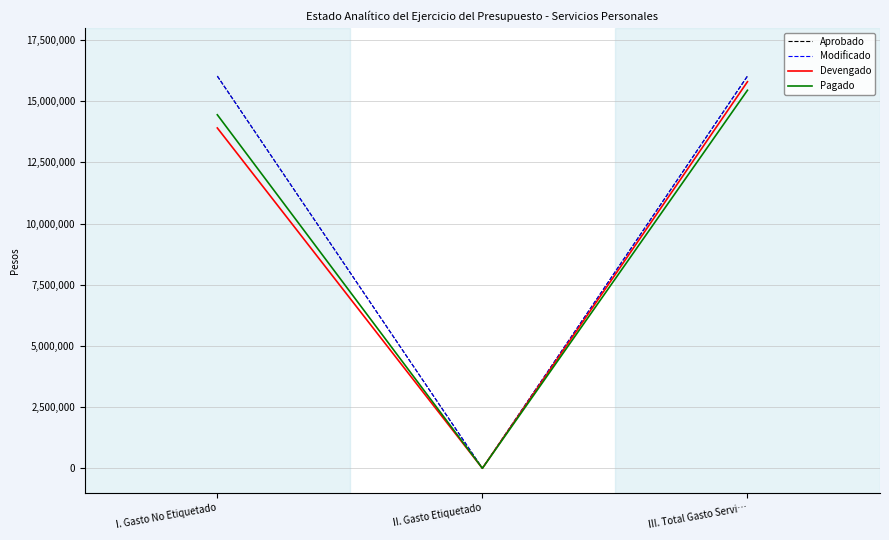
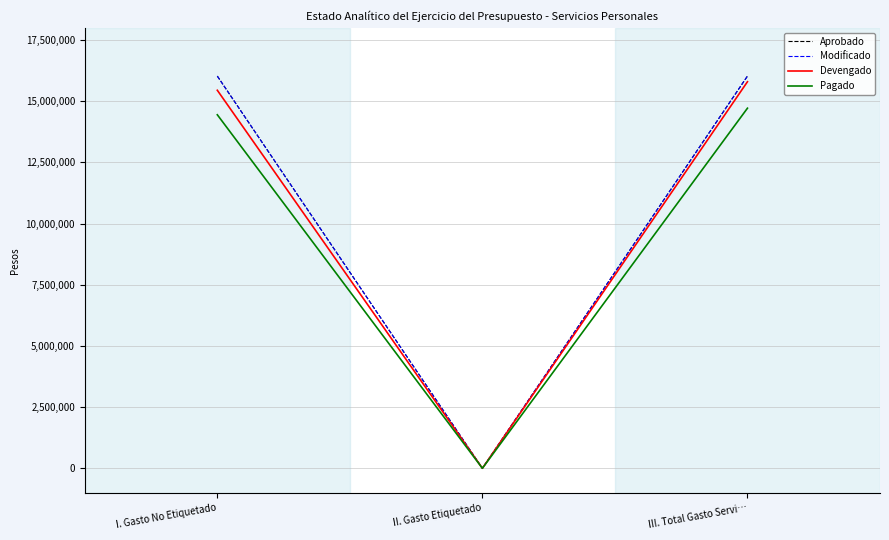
  {
    "Modificado": {
      "I. Gasto No Etiquetado": "16,000,000",
      "III. Total Gasto Servi…": "16,000,000"
    },
    "Devengado": {
-     "I. Gasto No Etiquetado": "13,900,000",
+     "I. Gasto No Etiquetado": "15,500,000",
      "III. Total Gasto Servi…": "15,800,000"
    },
    "Pagado": {
      "I. Gasto No Etiquetado": "14,400,000",
-     "III. Total Gasto Servi…": "15,500,000"
+     "III. Total Gasto Servi…": "14,700,000"
    }
  }
